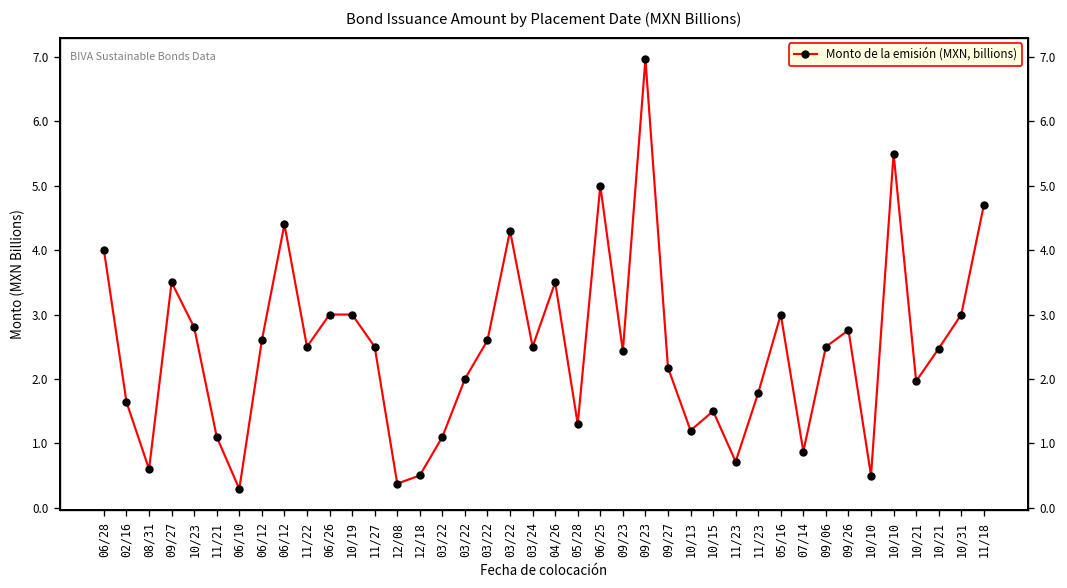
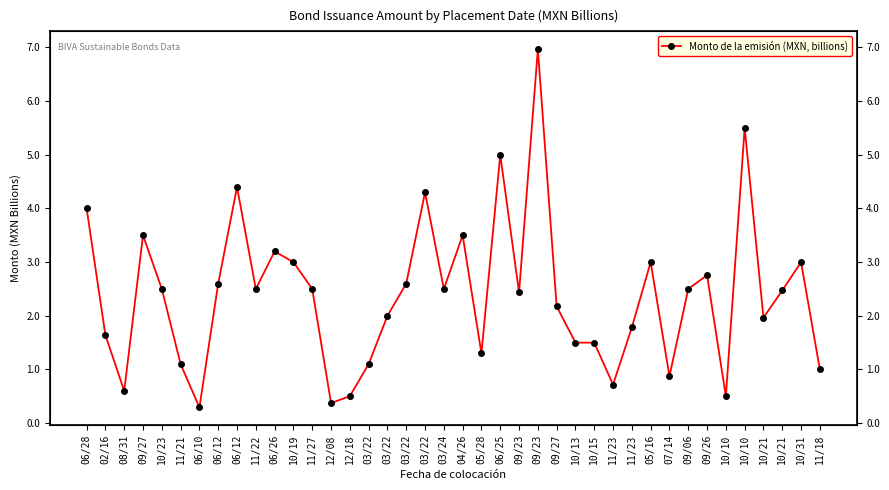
  {
    "06/28": 4.0,
    "02/16": 1.6,
    "08/31": 0.6,
-   "10/23": 2.8,
+   "10/23": 2.5,
    "11/21": 1.1,
    "06/10": 0.3,
    "11/22": 2.5,
-   "06/26": 3.0,
+   "06/26": 3.2,
    "10/19": 3.0,
    "11/27": 2.5,
    "12/08": 0.4,
    "12/18": 0.5,
    "03/24": 2.5,
    "04/26": 3.5,
    "05/28": 1.3,
    "06/25": 5.0,
-   "10/13": 1.2,
+   "10/13": 1.5,
    "10/15": 1.5,
    "05/16": 3.0,
    "07/14": 0.9,
    "09/06": 2.5,
    "09/26": 2.8,
    "10/31": 3.0,
-   "11/18": 4.7
+   "11/18": 1.0
  }
